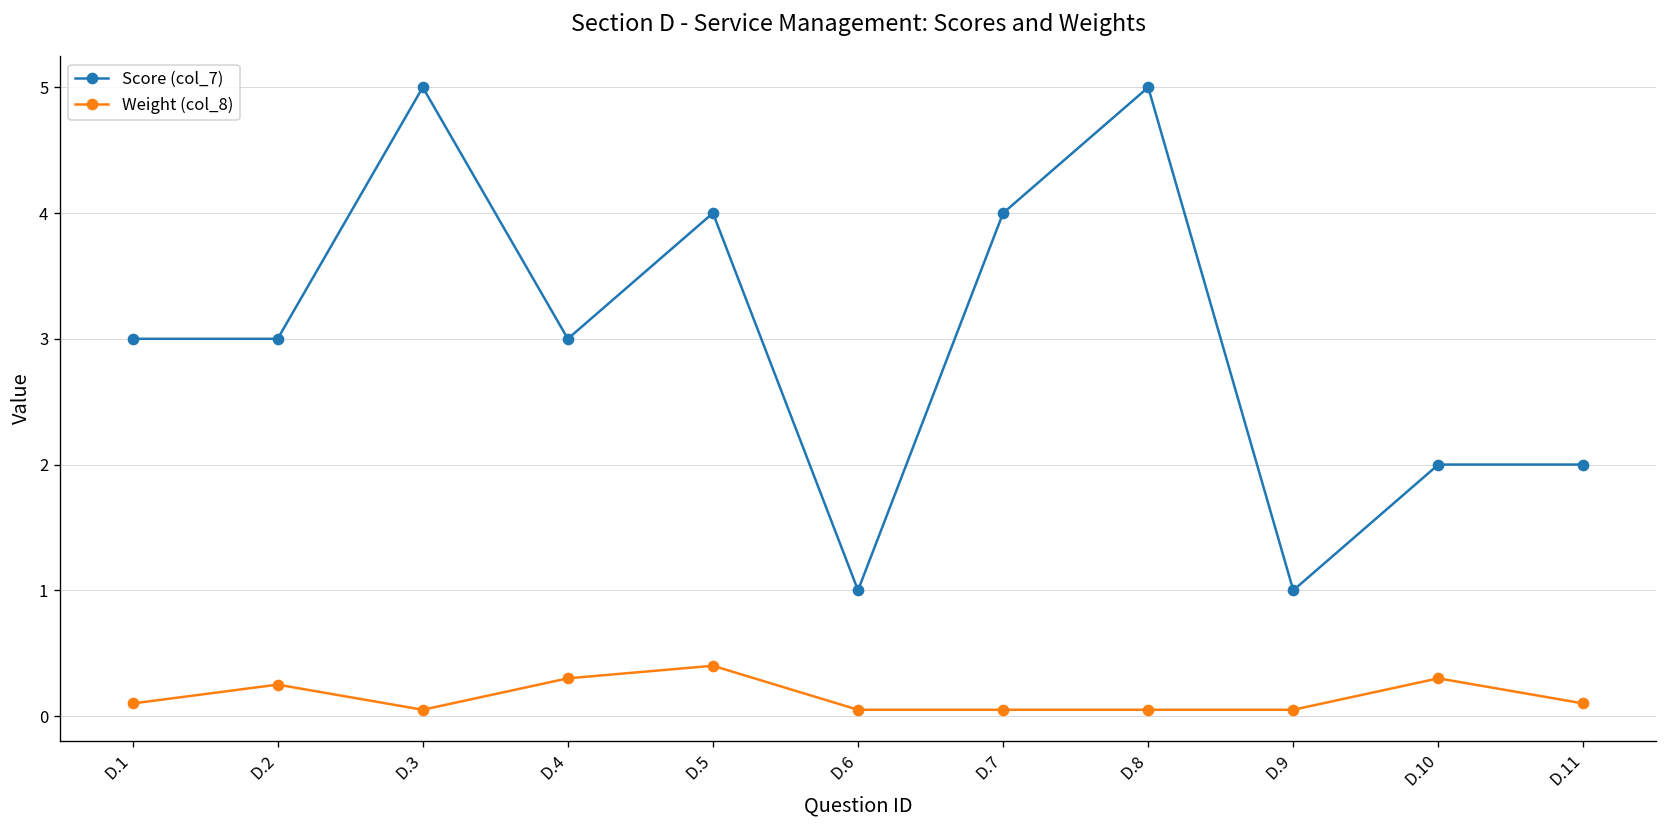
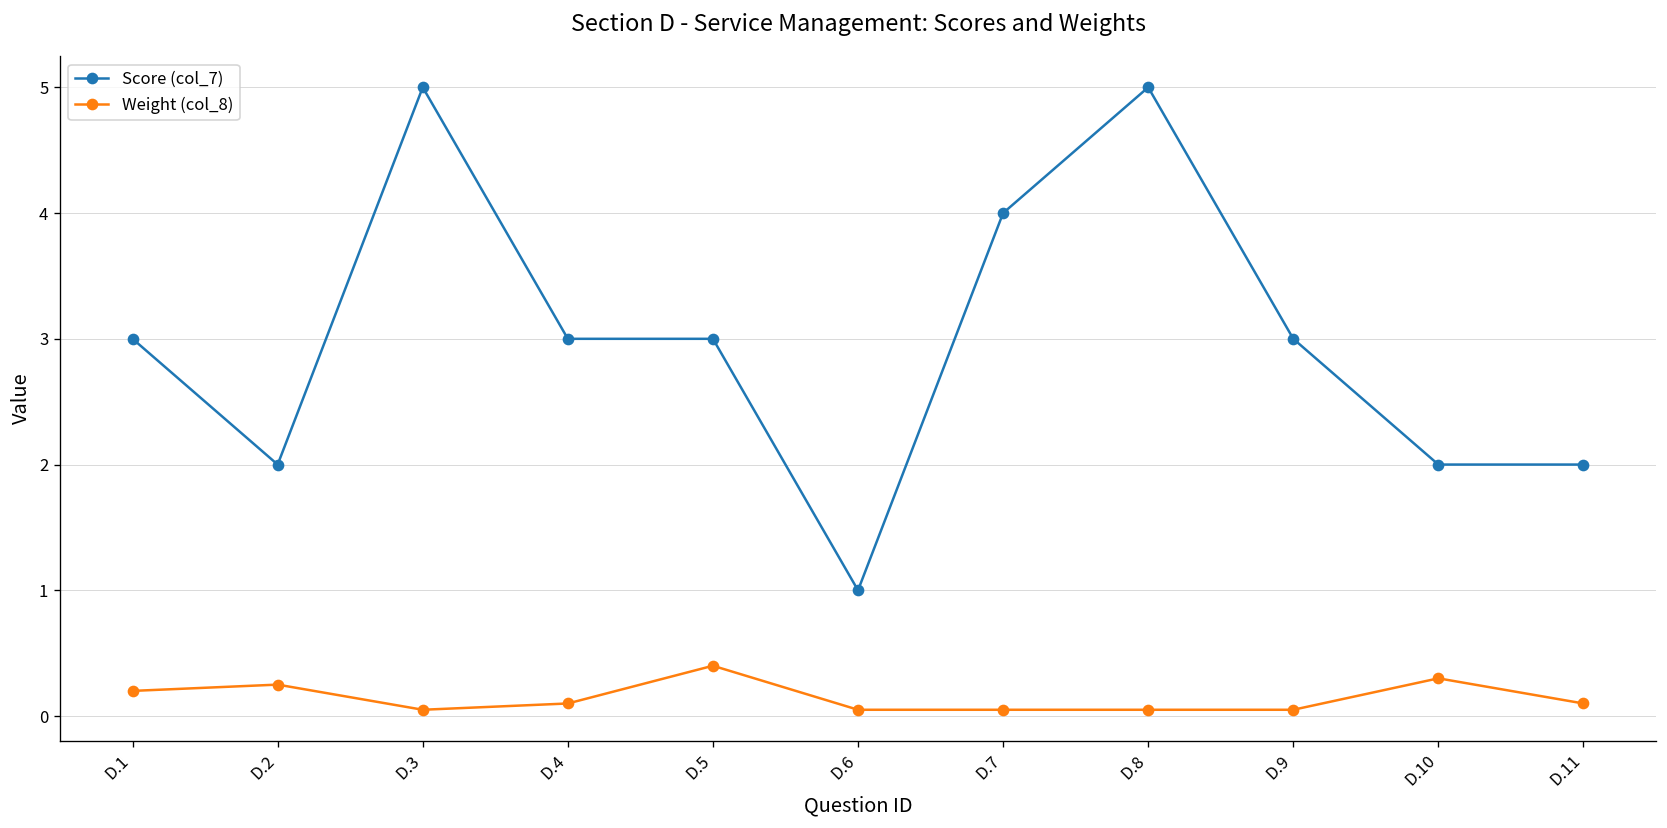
  {
    "Score (col_7)": {
      "D.1": 3,
-     "D.2": 3,
+     "D.2": 2,
      "D.3": 5,
      "D.4": 3,
-     "D.5": 4,
+     "D.5": 3,
      "D.6": 1,
      "D.7": 4,
      "D.8": 5,
-     "D.9": 1,
+     "D.9": 3,
      "D.10": 2,
      "D.11": 2
    },
    "Weight (col_8)": {
-     "D.1": 0.1,
+     "D.1": 0.2,
      "D.2": 0.25,
      "D.3": 0.05,
-     "D.4": 0.3,
+     "D.4": 0.1,
      "D.5": 0.4,
      "D.6": 0.05,
      "D.7": 0.05,
      "D.8": 0.05,
      "D.9": 0.05,
      "D.10": 0.3,
      "D.11": 0.1
    }
  }
